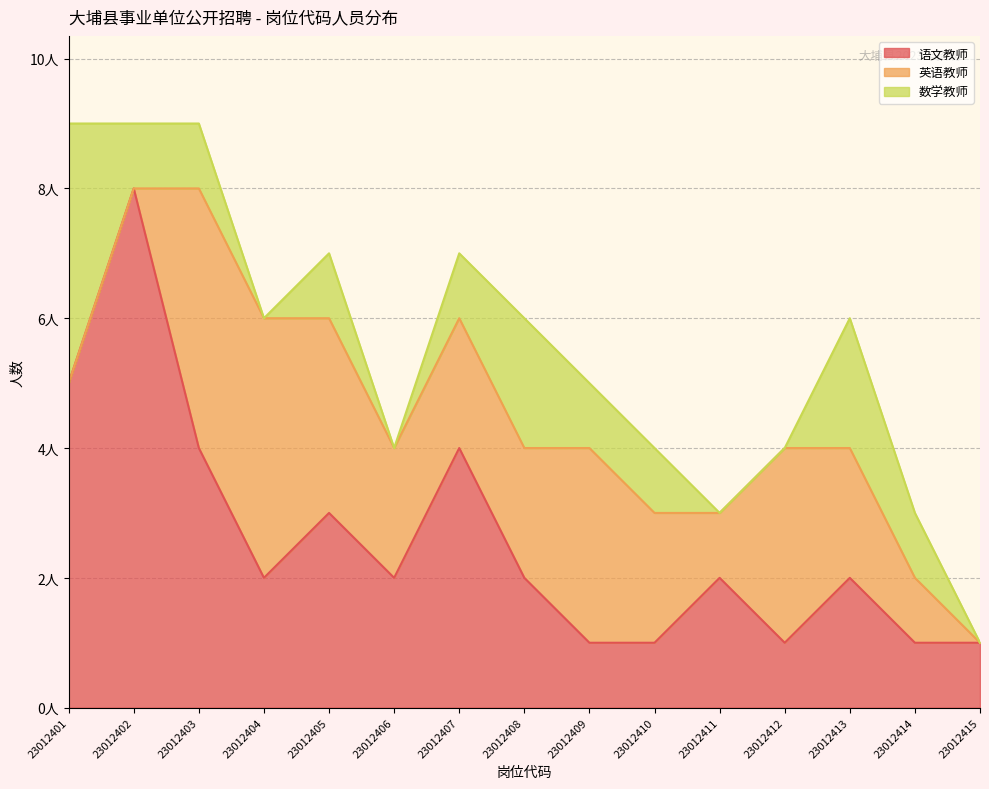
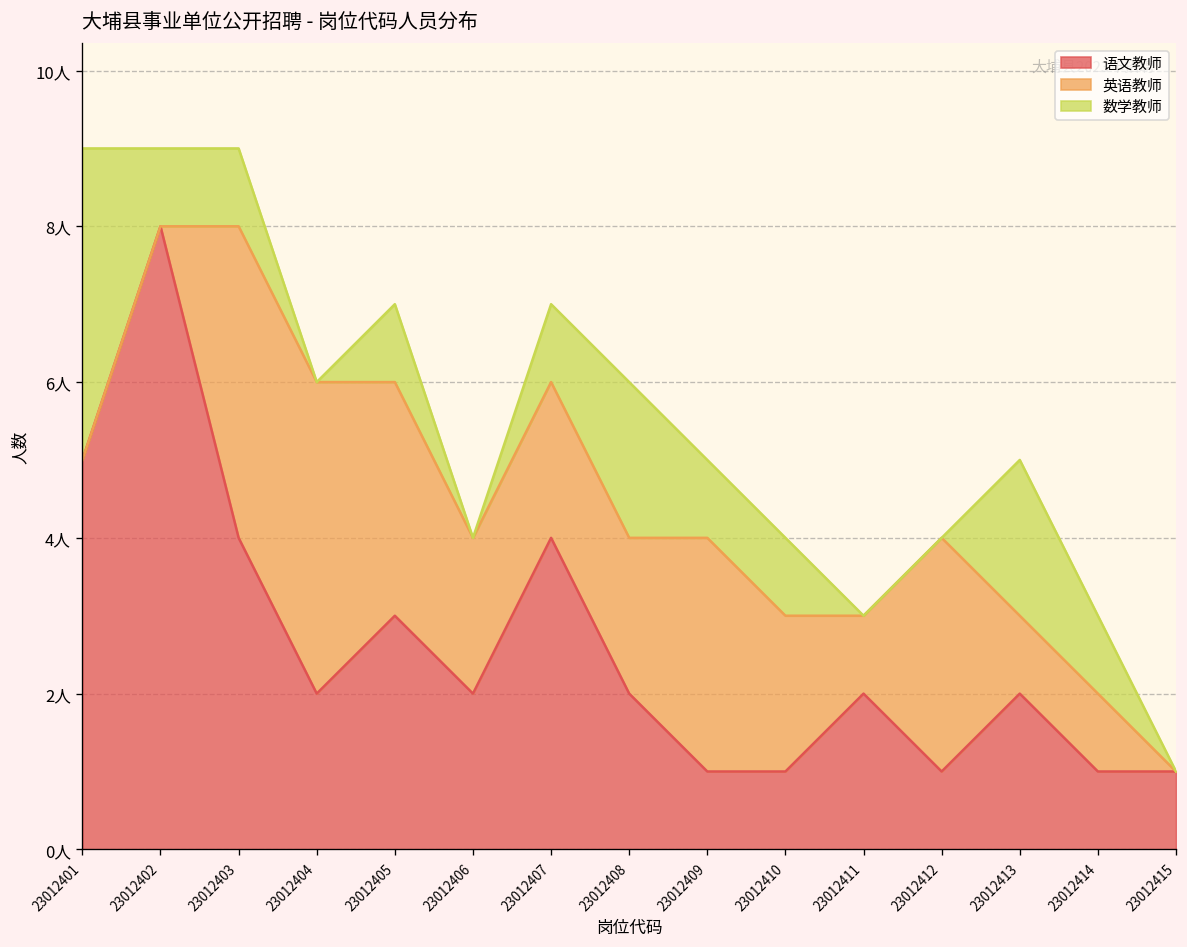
  {
    "语文教师": {
      "23012403": "4人",
      "23012404": "2人",
      "23012405": "3人",
      "23012406": "2人",
      "23012407": "4人",
      "23012408": "2人",
      "23012409": "1人",
      "23012410": "1人",
      "23012411": "2人",
      "23012412": "1人",
      "23012413": "2人",
      "23012414": "1人"
    },
    "英语教师": {
      "23012403": "4人",
      "23012405": "3人",
      "23012407": "2人",
      "23012408": "2人",
      "23012409": "3人",
      "23012410": "2人",
-     "23012413": "2人",
+     "23012413": "1人",
      "23012414": "1人"
    },
    "数学教师": {
      "23012401": "4人",
      "23012402": "1人",
      "23012403": "1人",
      "23012405": "1人",
      "23012407": "1人",
      "23012408": "2人",
      "23012409": "1人",
      "23012410": "1人",
      "23012413": "2人",
      "23012414": "1人"
    }
  }
